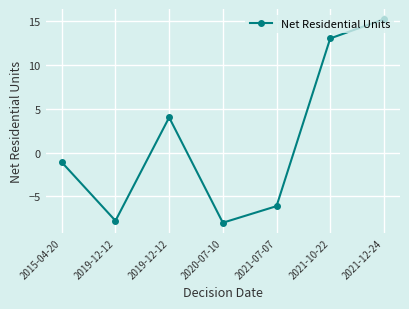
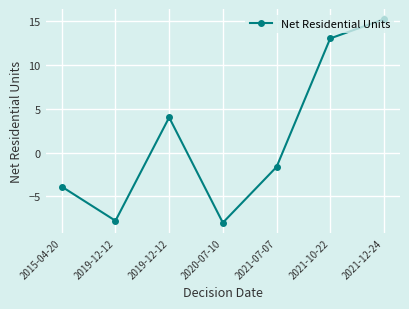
  {
-   "2015-04-20": -1,
+   "2015-04-20": -4,
    "2020-07-10": -8,
-   "2021-07-07": -6,
+   "2021-07-07": -2,
    "2021-10-22": 13
  }
